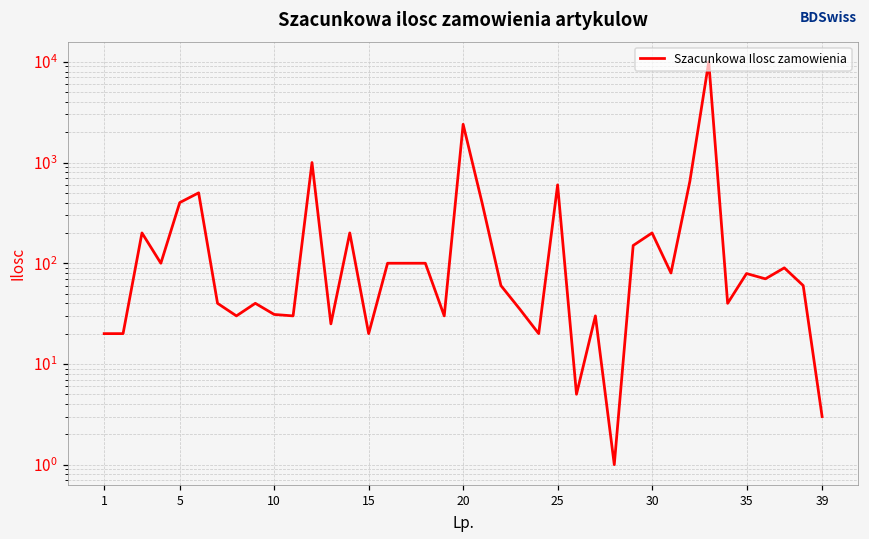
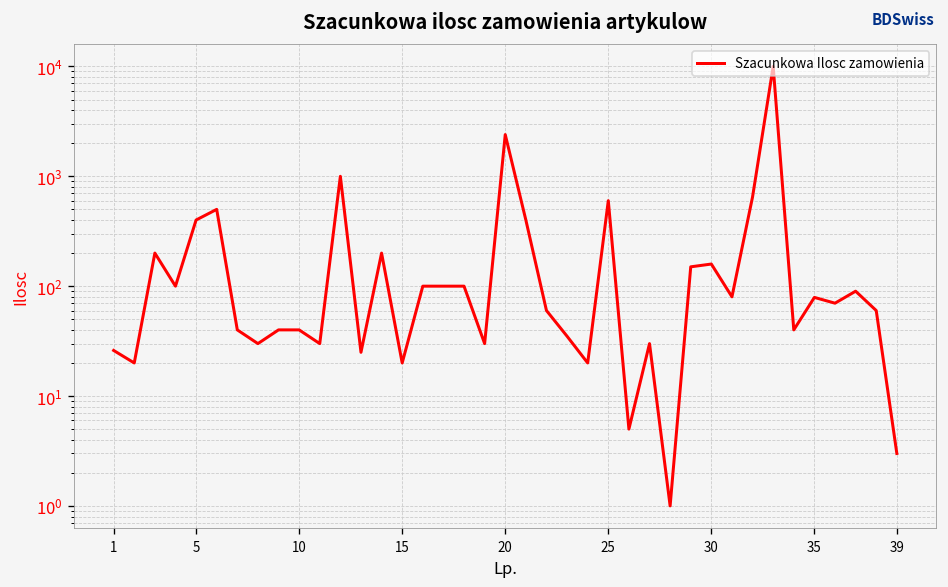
  {
-   "1": 20,
+   "1": 26,
    "5": 400,
-   "10": 31,
+   "10": 40,
    "15": 20,
    "20": 2400,
    "25": 600,
-   "30": 200,
+   "30": 160,
    "35": 80,
    "39": 3
  }
